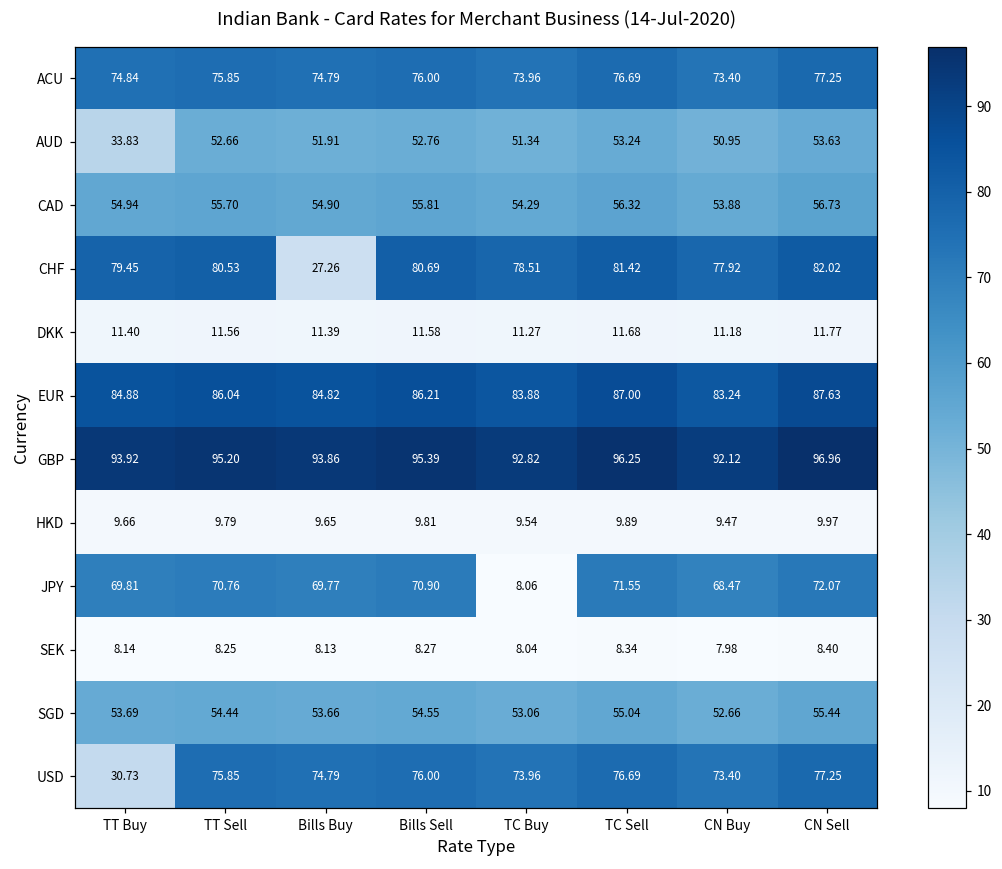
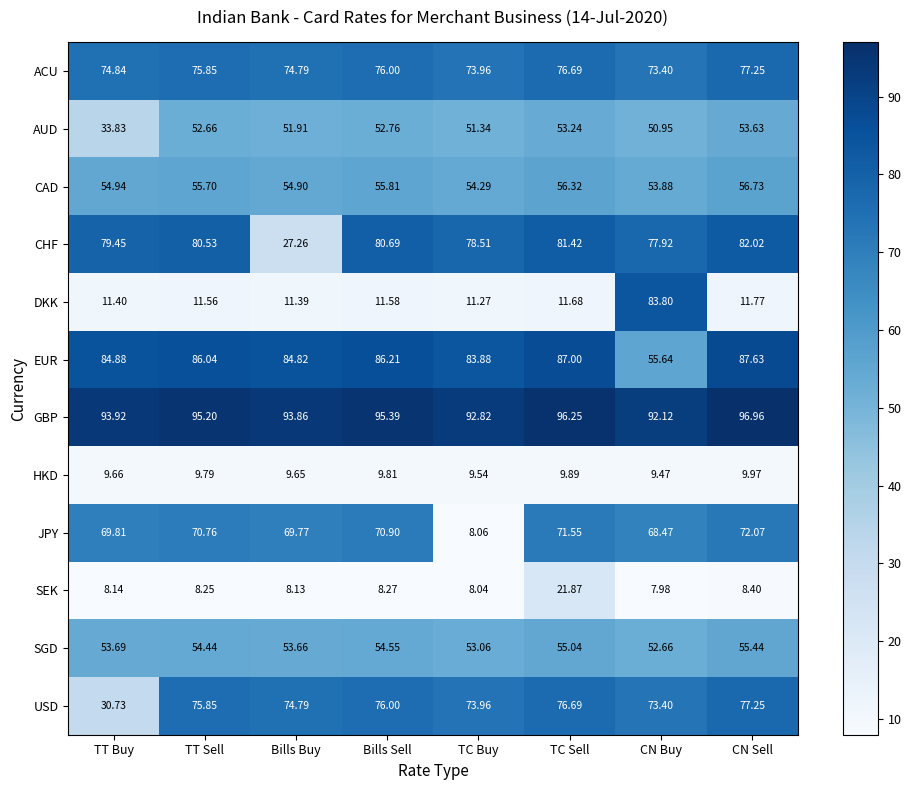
  {
    "ACU": {
      "TT Buy": 74.84,
      "TT Sell": 75.85,
      "Bills Buy": 74.79,
      "Bills Sell": 76.00,
      "TC Buy": 73.96,
      "TC Sell": 76.69,
      "CN Buy": 73.40,
      "CN Sell": 77.25
    },
    "AUD": {
      "TT Buy": 33.83,
      "TT Sell": 52.66,
      "Bills Buy": 51.91,
      "Bills Sell": 52.76,
      "TC Buy": 51.34,
      "TC Sell": 53.24,
      "CN Buy": 50.95,
      "CN Sell": 53.63
    },
    "CAD": {
      "TT Buy": 54.94,
      "TT Sell": 55.70,
      "Bills Buy": 54.90,
      "Bills Sell": 55.81,
      "TC Buy": 54.29,
      "TC Sell": 56.32,
      "CN Buy": 53.88,
      "CN Sell": 56.73
    },
    "CHF": {
      "TT Buy": 79.45,
      "TT Sell": 80.53,
      "Bills Buy": 27.26,
      "Bills Sell": 80.69,
      "TC Buy": 78.51,
      "TC Sell": 81.42,
      "CN Buy": 77.92,
      "CN Sell": 82.02
    },
    "DKK": {
      "TT Buy": 11.40,
      "TT Sell": 11.56,
      "Bills Buy": 11.39,
      "Bills Sell": 11.58,
      "TC Buy": 11.27,
      "TC Sell": 11.68,
-     "CN Buy": 11.18,
+     "CN Buy": 83.80,
      "CN Sell": 11.77
    },
    "EUR": {
      "TT Buy": 84.88,
      "TT Sell": 86.04,
      "Bills Buy": 84.82,
      "Bills Sell": 86.21,
      "TC Buy": 83.88,
      "TC Sell": 87.00,
-     "CN Buy": 83.24,
+     "CN Buy": 55.64,
      "CN Sell": 87.63
    },
    "GBP": {
      "TT Buy": 93.92,
      "TT Sell": 95.20,
      "Bills Buy": 93.86,
      "Bills Sell": 95.39,
      "TC Buy": 92.82,
      "TC Sell": 96.25,
      "CN Buy": 92.12,
      "CN Sell": 96.96
    },
    "HKD": {
      "TT Buy": 9.66,
      "TT Sell": 9.79,
      "Bills Buy": 9.65,
      "Bills Sell": 9.81,
      "TC Buy": 9.54,
      "TC Sell": 9.89,
      "CN Buy": 9.47,
      "CN Sell": 9.97
    },
    "JPY": {
      "TT Buy": 69.81,
      "TT Sell": 70.76,
      "Bills Buy": 69.77,
      "Bills Sell": 70.90,
      "TC Buy": 8.06,
      "TC Sell": 71.55,
      "CN Buy": 68.47,
      "CN Sell": 72.07
    },
    "SEK": {
      "TT Buy": 8.14,
      "TT Sell": 8.25,
      "Bills Buy": 8.13,
      "Bills Sell": 8.27,
      "TC Buy": 8.04,
-     "TC Sell": 8.34,
+     "TC Sell": 21.87,
      "CN Buy": 7.98,
      "CN Sell": 8.40
    },
    "SGD": {
      "TT Buy": 53.69,
      "TT Sell": 54.44,
      "Bills Buy": 53.66,
      "Bills Sell": 54.55,
      "TC Buy": 53.06,
      "TC Sell": 55.04,
      "CN Buy": 52.66,
      "CN Sell": 55.44
    },
    "USD": {
      "TT Buy": 30.73,
      "TT Sell": 75.85,
      "Bills Buy": 74.79,
      "Bills Sell": 76.00,
      "TC Buy": 73.96,
      "TC Sell": 76.69,
      "CN Buy": 73.40,
      "CN Sell": 77.25
    }
  }
